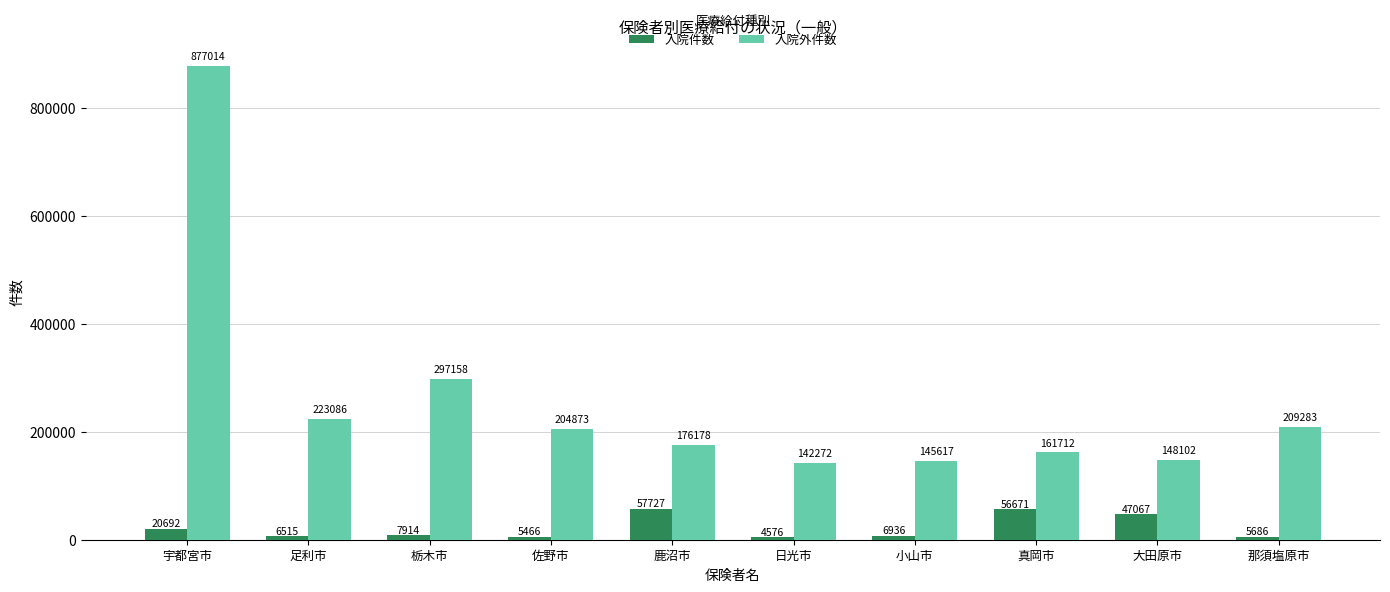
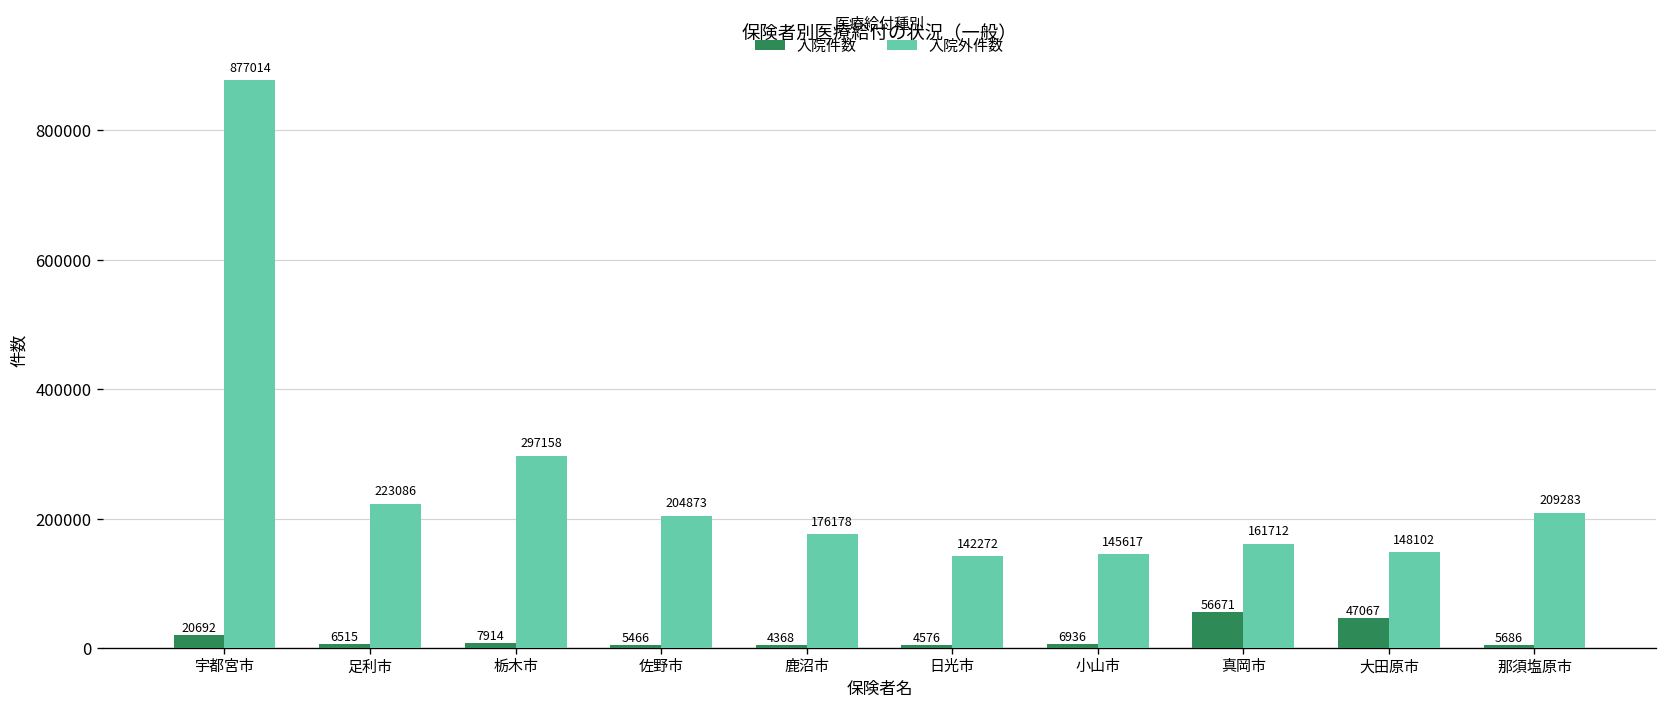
  {
    "入院件数": {
      "宇都宮市": 20692,
      "足利市": 6515,
      "栃木市": 7914,
      "佐野市": 5466,
-     "鹿沼市": 57727,
+     "鹿沼市": 4368,
      "日光市": 4576,
      "小山市": 6936,
      "真岡市": 56671,
      "大田原市": 47067,
      "那須塩原市": 5686
    },
    "入院外件数": {
      "宇都宮市": 877014,
      "足利市": 223086,
      "栃木市": 297158,
      "佐野市": 204873,
      "鹿沼市": 176178,
      "日光市": 142272,
      "小山市": 145617,
      "真岡市": 161712,
      "大田原市": 148102,
      "那須塩原市": 209283
    }
  }
